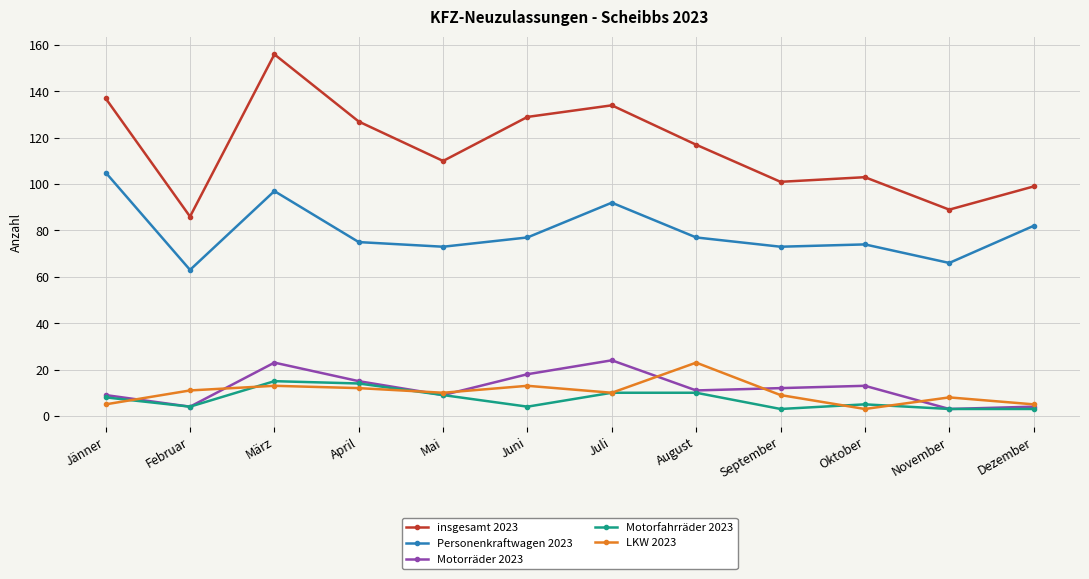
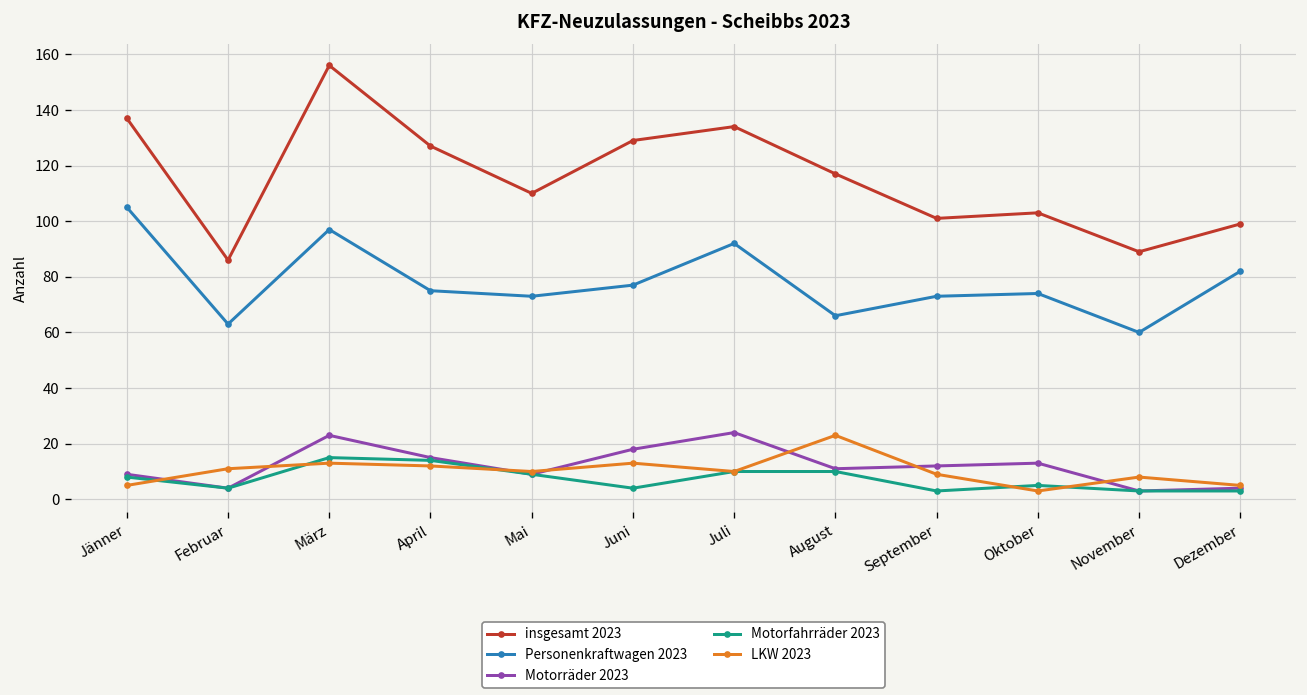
  {
    "insgesamt 2023": {
      "Jänner": 137,
      "Februar": 86,
      "März": 156,
      "April": 127,
      "Mai": 110,
      "Juni": 129,
      "Juli": 134,
      "August": 117,
      "September": 101,
      "Oktober": 103,
      "November": 89,
      "Dezember": 99
    },
    "Personenkraftwagen 2023": {
      "Jänner": 105,
      "Februar": 63,
      "März": 97,
      "April": 75,
      "Mai": 73,
      "Juni": 77,
      "Juli": 92,
-     "August": 77,
+     "August": 66,
      "September": 73,
      "Oktober": 74,
-     "November": 66,
+     "November": 60,
      "Dezember": 82
    },
    "Motorräder 2023": {
      "März": 23,
      "Juni": 18,
      "Juli": 24,
      "September": 12,
      "Oktober": 13
    },
    "Motorfahrräder 2023": {
      "März": 15,
      "Juni": 4,
      "September": 3,
      "Oktober": 5
    },
    "LKW 2023": {
      "Jänner": 5,
      "Februar": 11,
      "März": 13,
      "April": 12,
      "Juni": 13,
      "August": 23,
      "September": 9,
      "Oktober": 3,
      "November": 8
    }
  }
